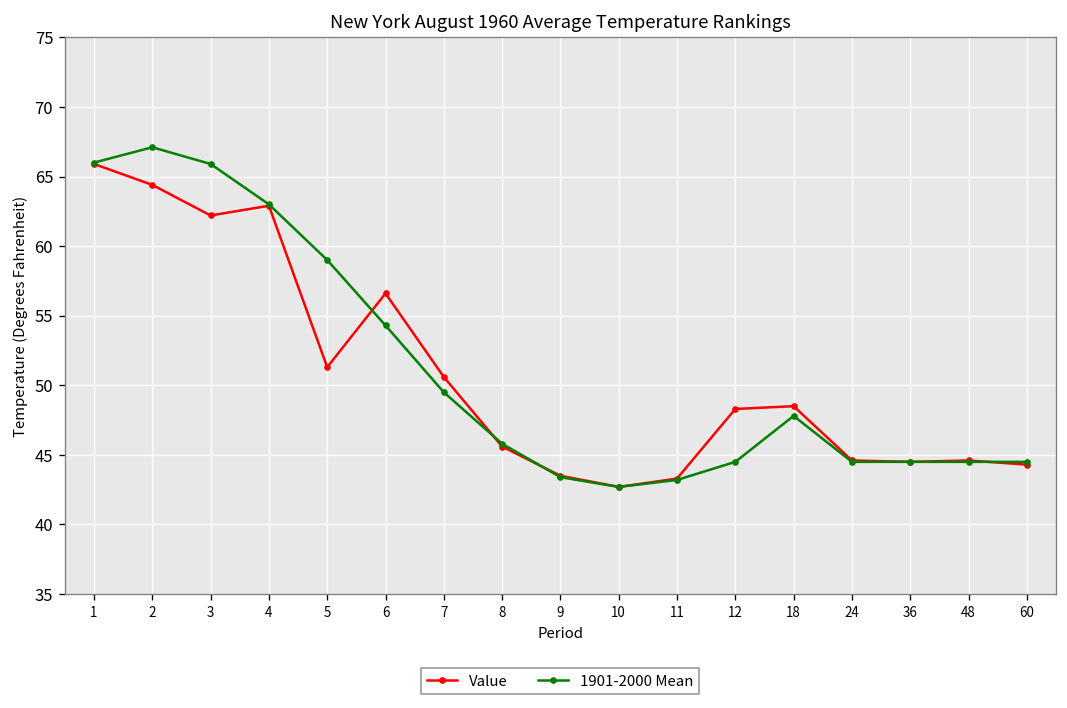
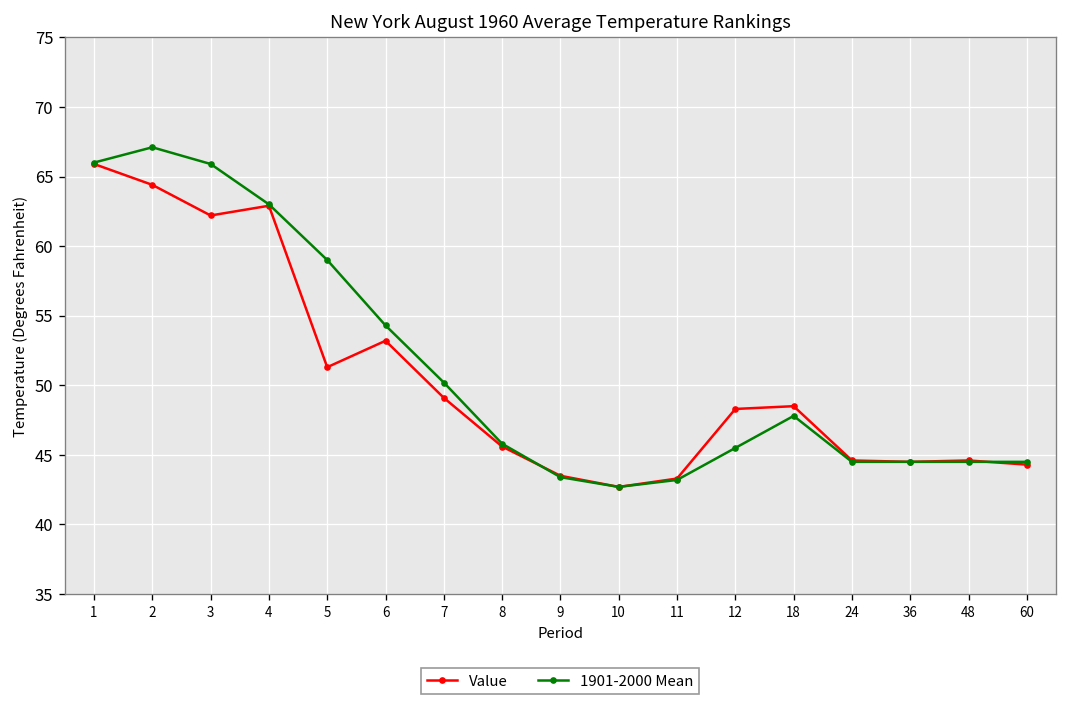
  {
    "Value": {
      "2": 64.4,
      "3": 62.2,
      "5": 51.3,
-     "6": 56.6,
-     "7": 50.6,
+     "6": 53.2,
+     "7": 49.1,
      "12": 48.3,
      "18": 48.5
    },
    "1901-2000 Mean": {
      "2": 67.1,
      "3": 65.9,
      "5": 59.0,
      "6": 54.3,
-     "7": 49.5,
-     "12": 44.5,
+     "7": 50.2,
+     "12": 45.5,
      "18": 47.8
    }
  }
